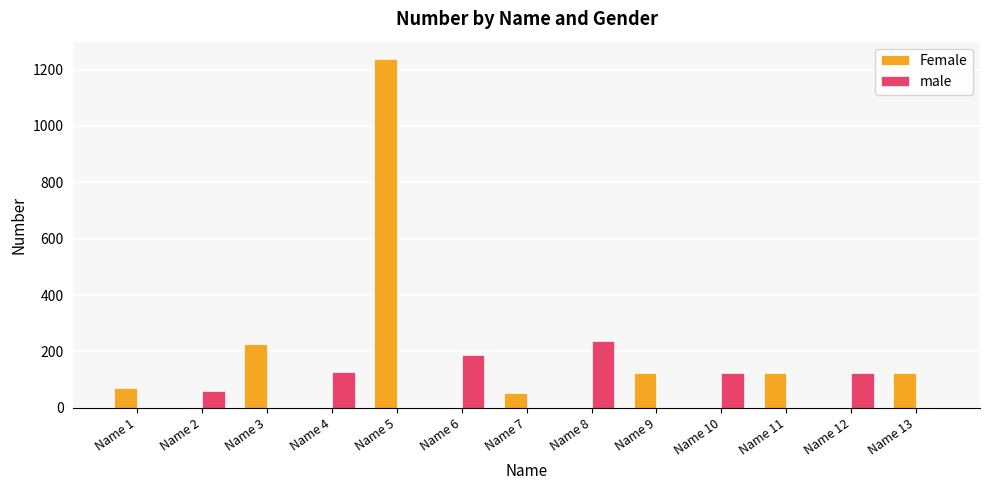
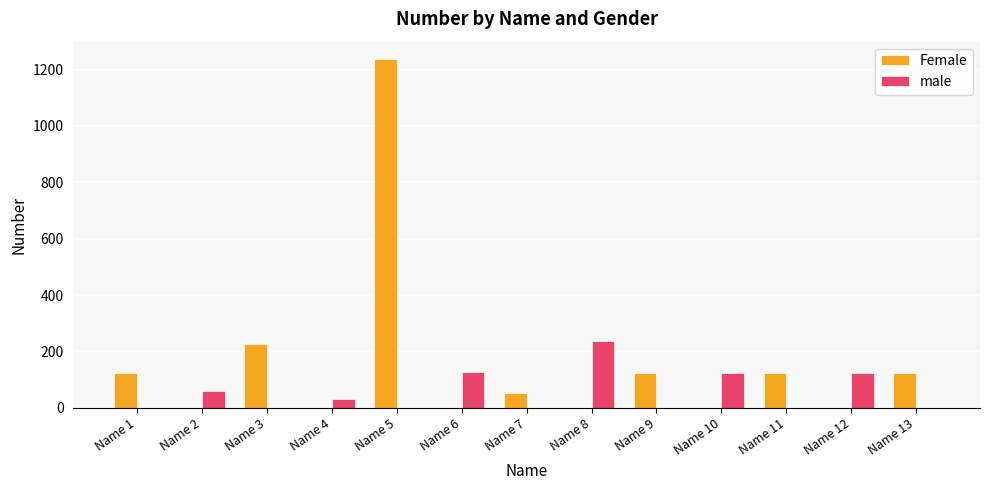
  {
    "Female": {
-     "Name 1": 70,
+     "Name 1": 120,
      "Name 2": 0,
      "Name 3": 230,
      "Name 4": 0,
      "Name 5": 1240,
      "Name 6": 0,
      "Name 7": 50,
      "Name 8": 0,
      "Name 9": 120,
      "Name 10": 0,
      "Name 11": 120,
      "Name 12": 0,
      "Name 13": 120
    },
    "male": {
      "Name 1": 0,
      "Name 2": 60,
      "Name 3": 0,
-     "Name 4": 130,
+     "Name 4": 30,
      "Name 5": 0,
-     "Name 6": 190,
+     "Name 6": 130,
      "Name 7": 0,
      "Name 8": 240,
      "Name 9": 0,
      "Name 10": 120,
      "Name 11": 0,
      "Name 12": 120,
      "Name 13": 0
    }
  }
